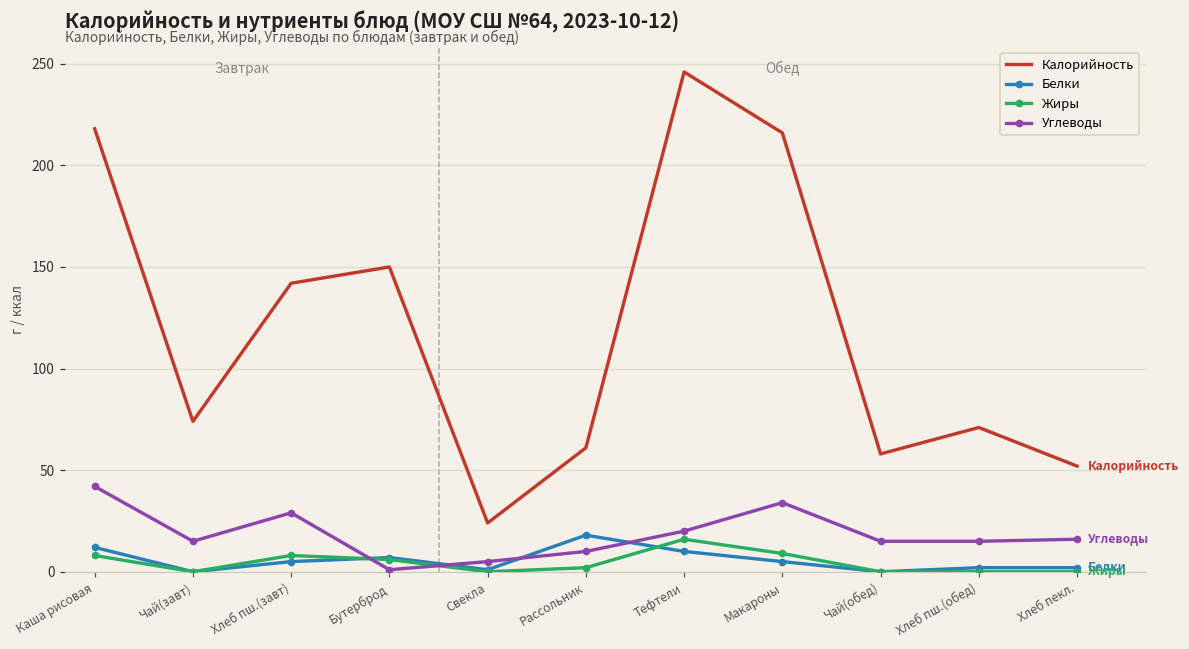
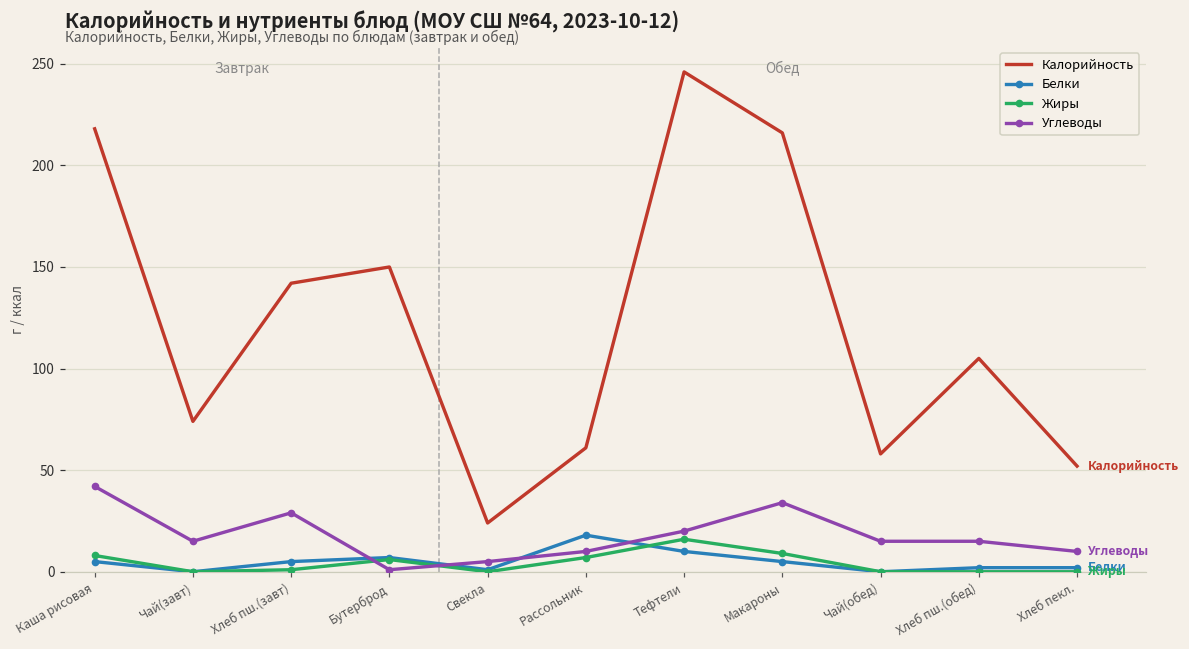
  {
    "Калорийность": {
      "Каша рисовая": 218,
      "Чай(завт)": 74,
      "Хлеб пш.(завт)": 142,
      "Бутерброд": 150,
      "Свекла": 24,
      "Рассольник": 61,
      "Тефтели": 246,
      "Макароны": 216,
      "Чай(обед)": 58,
-     "Хлеб пш.(обед)": 71,
+     "Хлеб пш.(обед)": 105,
      "Хлеб пекл.": 52
    },
    "Белки": {
-     "Каша рисовая": 12,
+     "Каша рисовая": 5,
      "Хлеб пш.(завт)": 5,
      "Рассольник": 18,
      "Тефтели": 10,
      "Макароны": 5,
      "Хлеб пш.(обед)": 2,
      "Хлеб пекл.": 2
    },
    "Жиры": {
      "Каша рисовая": 8,
-     "Хлеб пш.(завт)": 8,
-     "Рассольник": 2,
+     "Хлеб пш.(завт)": 1,
+     "Рассольник": 7,
      "Тефтели": 16,
      "Макароны": 9,
      "Хлеб пш.(обед)": 0,
      "Хлеб пекл.": 0
    },
    "Углеводы": {
      "Каша рисовая": 42,
      "Чай(завт)": 15,
      "Хлеб пш.(завт)": 29,
      "Бутерброд": 1,
      "Свекла": 5,
      "Рассольник": 10,
      "Тефтели": 20,
      "Макароны": 34,
      "Чай(обед)": 15,
      "Хлеб пш.(обед)": 15,
-     "Хлеб пекл.": 16
+     "Хлеб пекл.": 10
    }
  }
